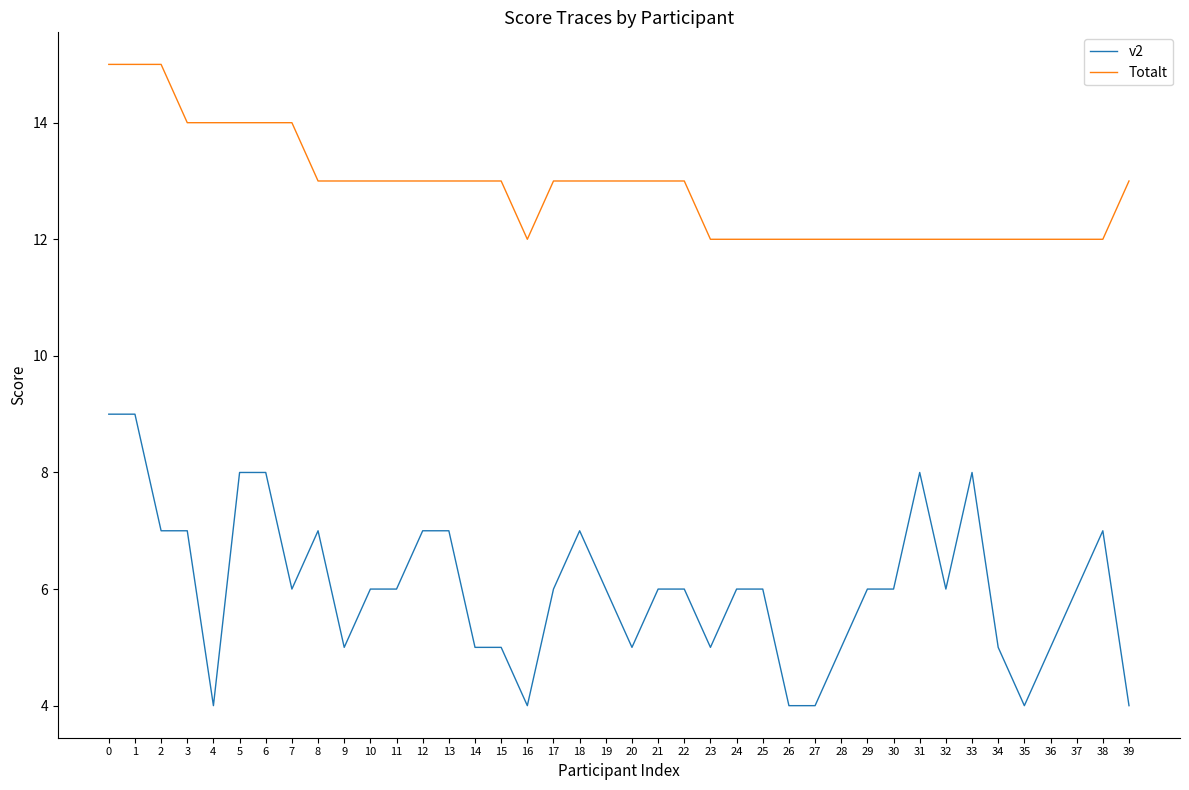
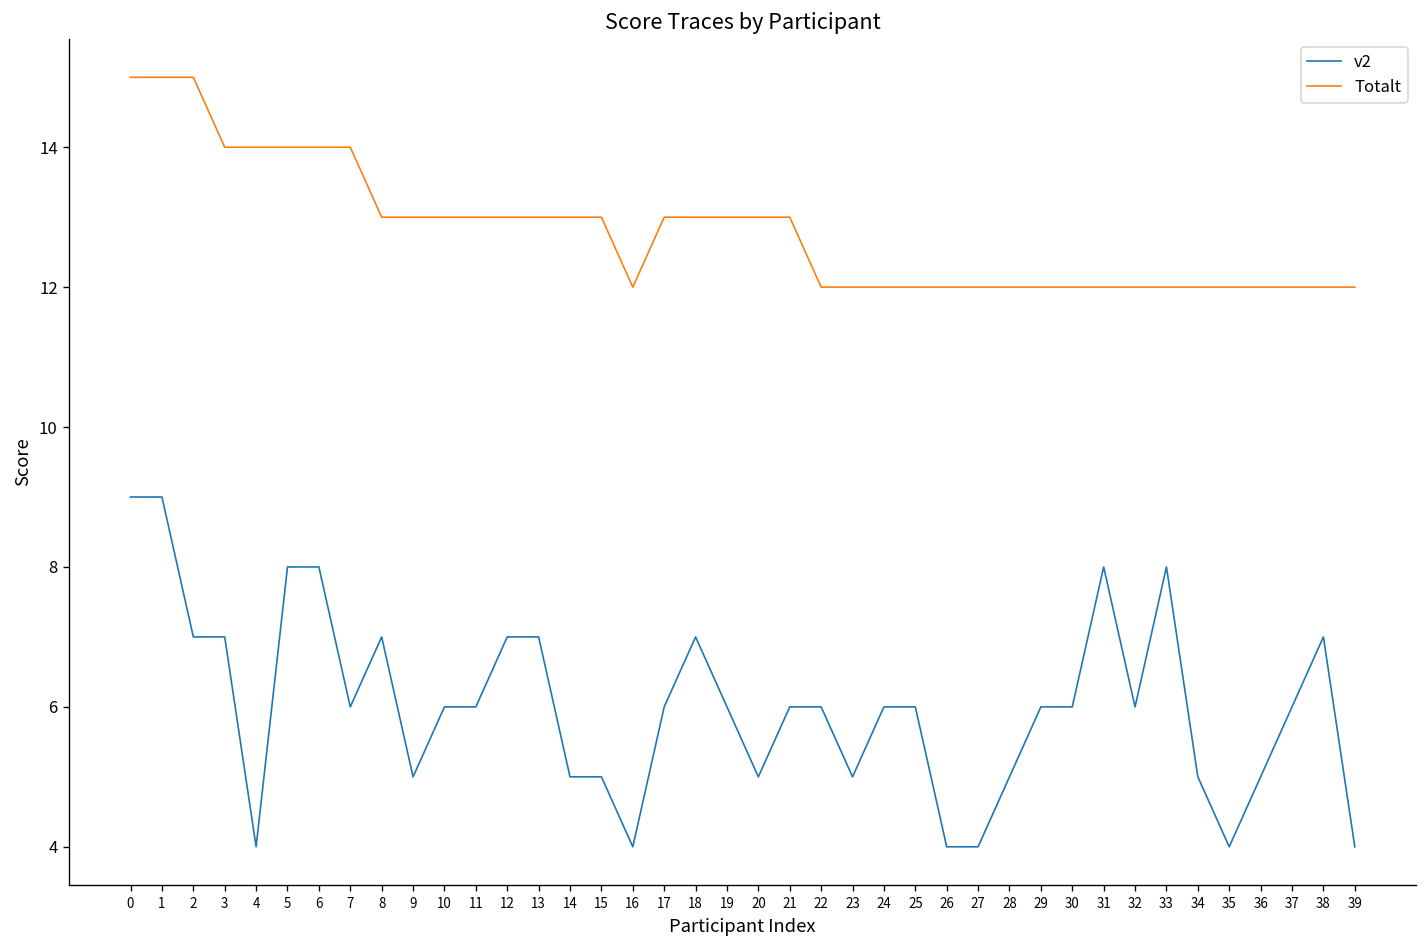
  {
    "v2": {
      "0": 9,
      "1": 9,
      "2": 7,
      "3": 7,
      "4": 4,
      "5": 8,
      "6": 8,
      "7": 6,
      "8": 7,
      "9": 5,
      "10": 6,
      "11": 6,
      "12": 7,
      "13": 7,
      "14": 5,
      "15": 5,
      "16": 4,
      "17": 6,
      "18": 7,
      "19": 6,
      "20": 5,
      "21": 6,
      "22": 6,
      "23": 5,
      "24": 6,
      "25": 6,
      "26": 4,
      "27": 4,
      "28": 5,
      "29": 6,
      "30": 6,
      "31": 8,
      "32": 6,
      "33": 8,
      "34": 5,
      "35": 4,
      "36": 5,
      "37": 6,
      "38": 7,
      "39": 4
    },
    "Totalt": {
      "0": 15,
      "1": 15,
      "2": 15,
      "3": 14,
      "4": 14,
      "5": 14,
      "6": 14,
      "7": 14,
      "8": 13,
      "9": 13,
      "10": 13,
      "11": 13,
      "12": 13,
      "13": 13,
      "14": 13,
      "15": 13,
      "16": 12,
      "17": 13,
      "18": 13,
      "19": 13,
      "20": 13,
      "21": 13,
-     "22": 13,
+     "22": 12,
      "23": 12,
      "24": 12,
      "25": 12,
      "26": 12,
      "27": 12,
      "28": 12,
      "29": 12,
      "30": 12,
      "31": 12,
      "32": 12,
      "33": 12,
      "34": 12,
      "35": 12,
      "36": 12,
      "37": 12,
      "38": 12,
-     "39": 13
+     "39": 12
    }
  }
